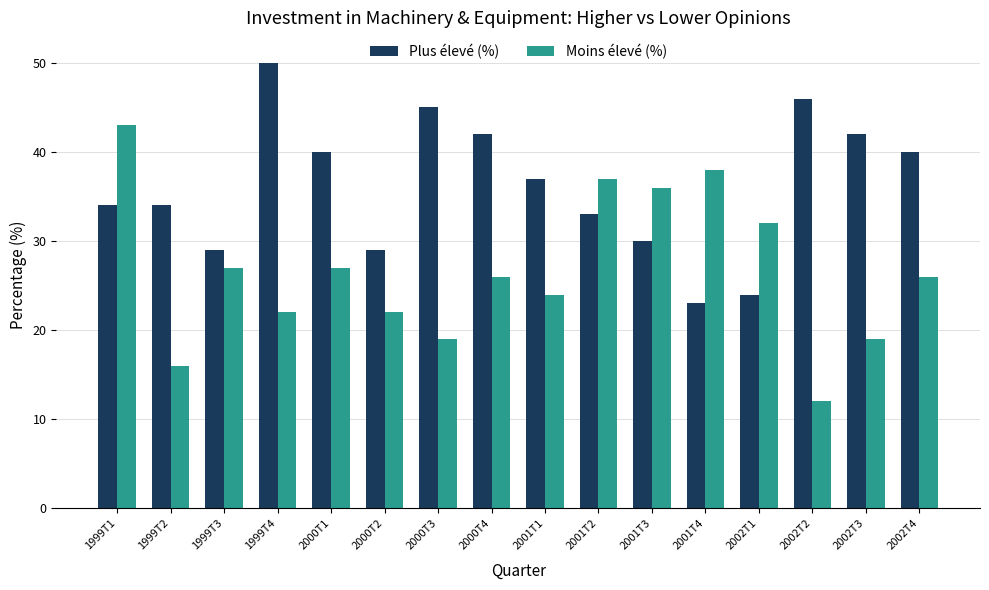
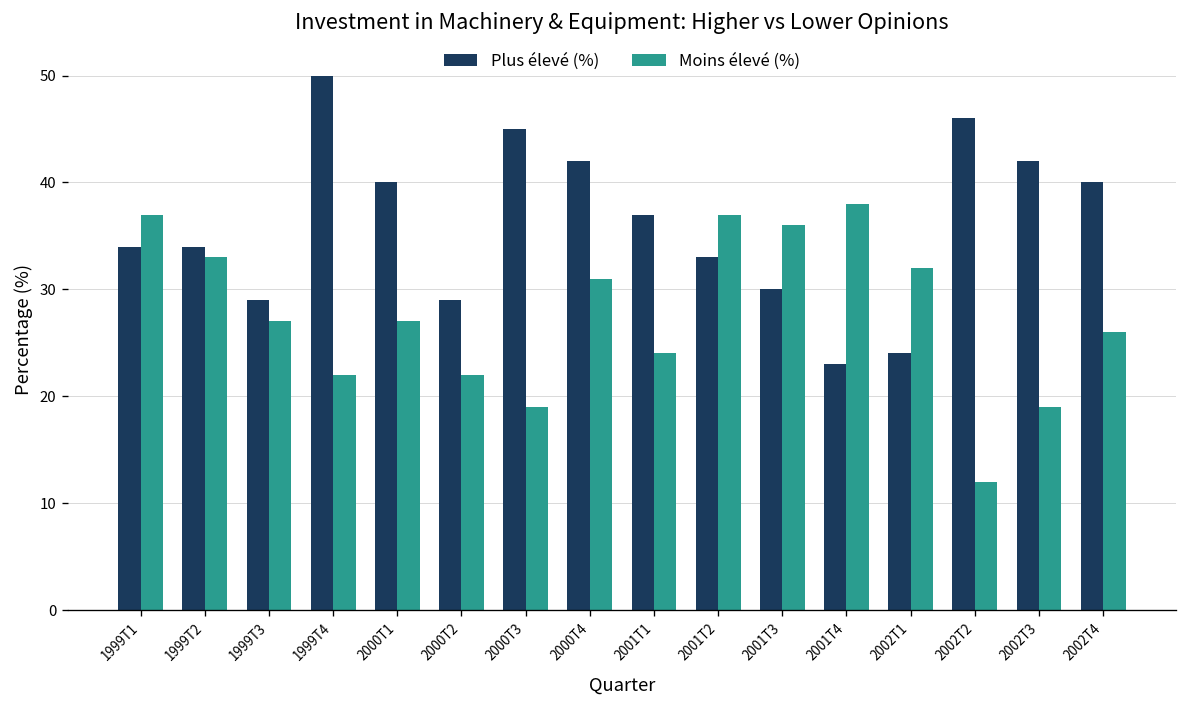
  {
    "Plus élevé (%)": {
      "1999T1": 34,
      "1999T2": 34,
      "1999T3": 29,
      "1999T4": 50,
      "2000T1": 40,
      "2000T2": 29,
      "2000T3": 45,
      "2000T4": 42,
      "2001T1": 37,
      "2001T2": 33,
      "2001T3": 30,
      "2001T4": 23,
      "2002T1": 24,
      "2002T2": 46,
      "2002T3": 42,
      "2002T4": 40
    },
    "Moins élevé (%)": {
-     "1999T1": 43,
-     "1999T2": 16,
+     "1999T1": 37,
+     "1999T2": 33,
      "1999T3": 27,
      "1999T4": 22,
      "2000T1": 27,
      "2000T2": 22,
      "2000T3": 19,
-     "2000T4": 26,
+     "2000T4": 31,
      "2001T1": 24,
      "2001T2": 37,
      "2001T3": 36,
      "2001T4": 38,
      "2002T1": 32,
      "2002T2": 12,
      "2002T3": 19,
      "2002T4": 26
    }
  }
